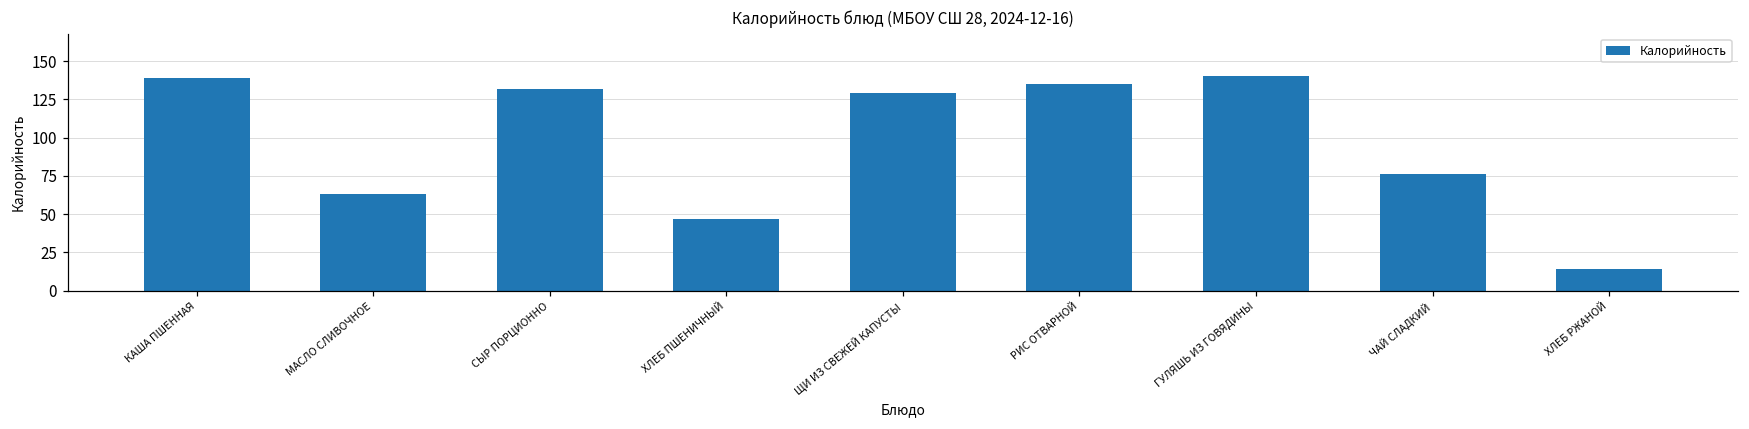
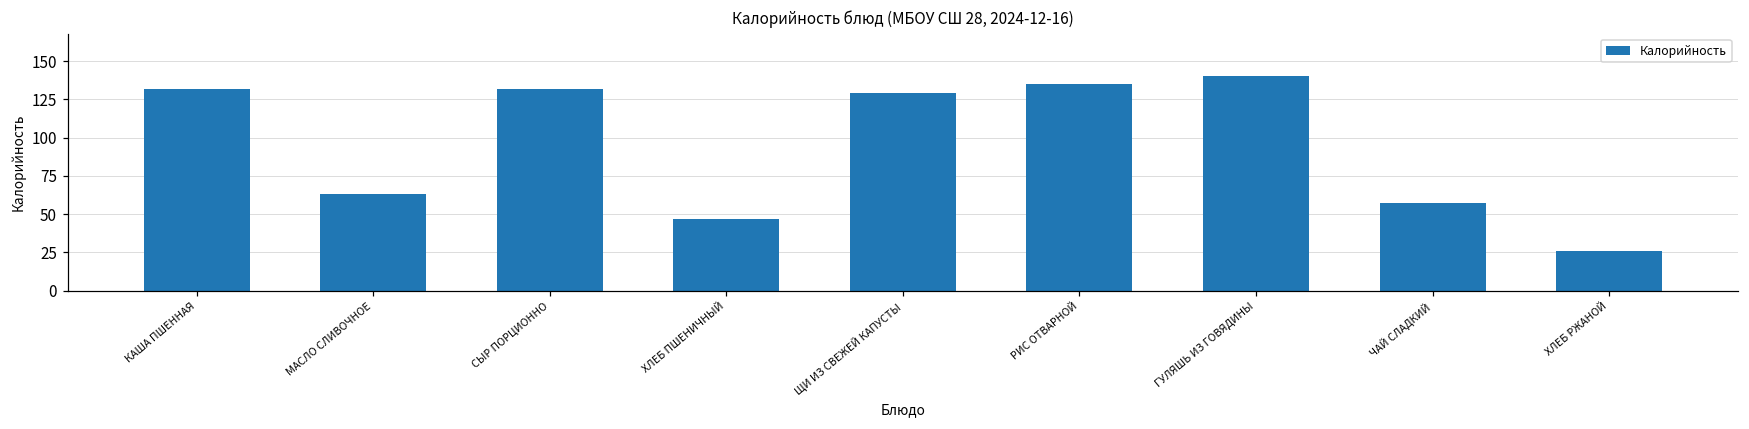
  {
-   "КАША ПШЕННАЯ": 139,
+   "КАША ПШЕННАЯ": 132,
    "МАСЛО СЛИВОЧНОЕ": 63,
    "СЫР ПОРЦИОННО": 132,
    "ХЛЕБ ПШЕНИЧНЫЙ": 47,
    "ЩИ ИЗ СВЕЖЕЙ КАПУСТЫ": 129,
    "РИС ОТВАРНОЙ": 135,
    "ГУЛЯШЬ ИЗ ГОВЯДИНЫ": 140,
-   "ЧАЙ СЛАДКИЙ": 76,
-   "ХЛЕБ РЖАНОЙ": 14
+   "ЧАЙ СЛАДКИЙ": 57,
+   "ХЛЕБ РЖАНОЙ": 26
  }
